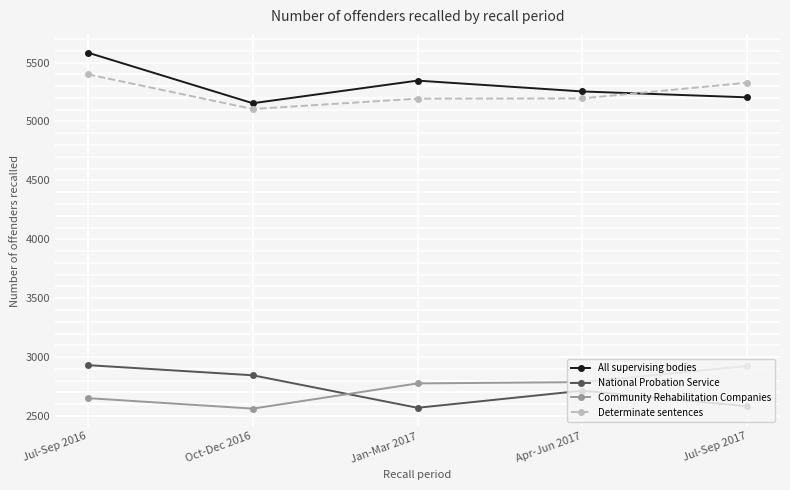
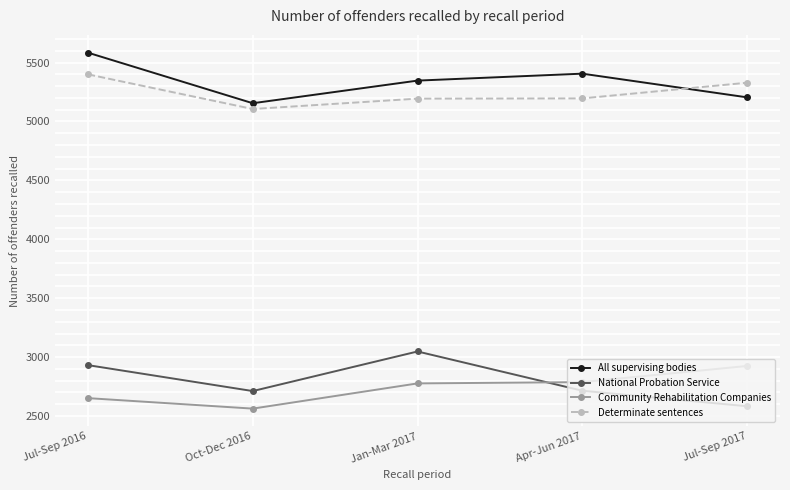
  {
    "All supervising bodies": {
      "Jul-Sep 2016": 5580,
      "Oct-Dec 2016": 5160,
      "Jan-Mar 2017": 5350,
-     "Apr-Jun 2017": 5260,
+     "Apr-Jun 2017": 5410,
      "Jul-Sep 2017": 5210
    },
    "National Probation Service": {
      "Jul-Sep 2016": 2930,
-     "Oct-Dec 2016": 2850,
-     "Jan-Mar 2017": 2570
+     "Oct-Dec 2016": 2710,
+     "Jan-Mar 2017": 3050
    }
  }
